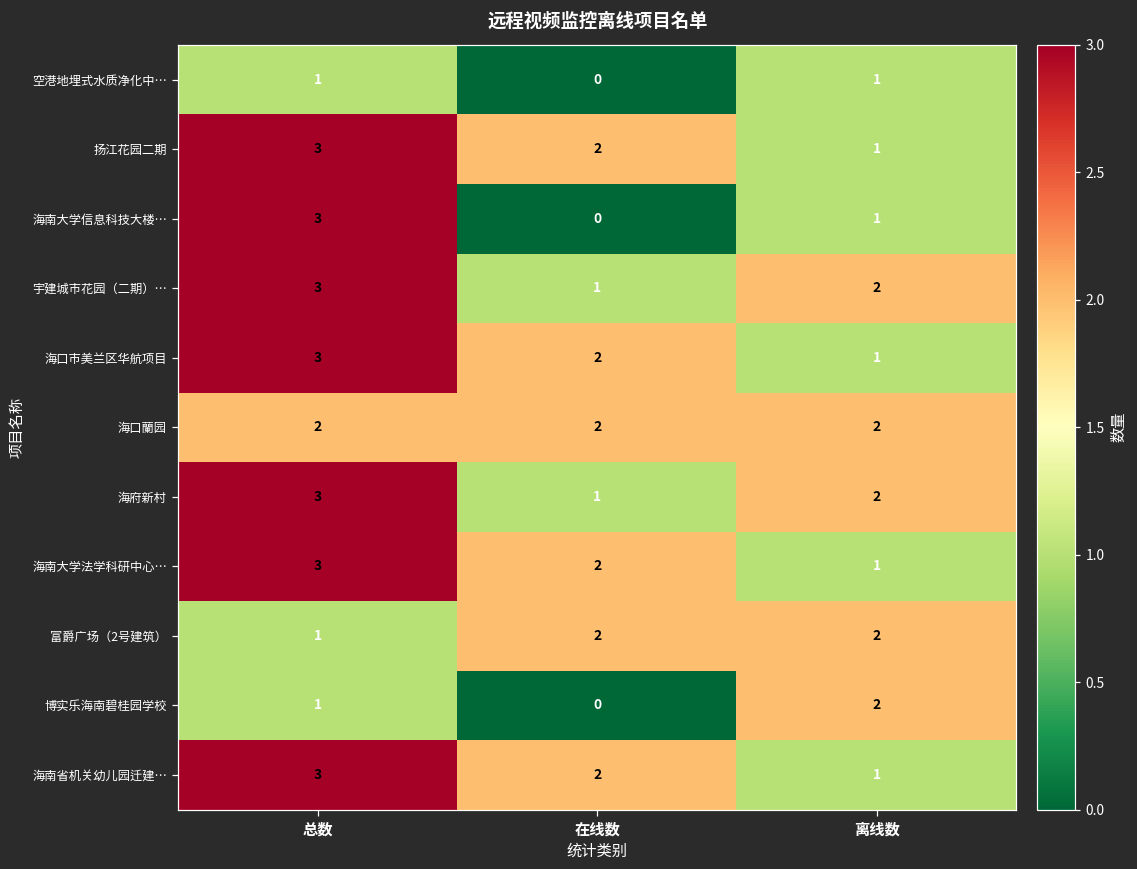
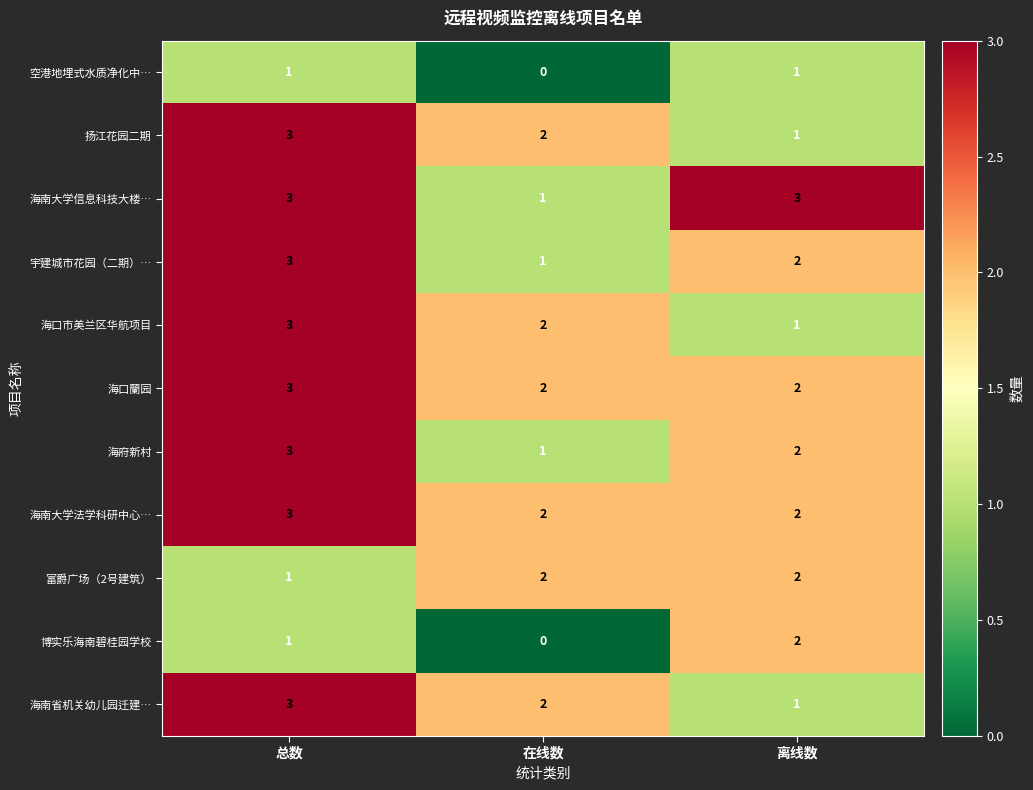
  {
    "空港地埋式水质净化中…": {
      "总数": 1,
      "在线数": 0,
      "离线数": 1
    },
    "扬江花园二期": {
      "总数": 3,
      "在线数": 2,
      "离线数": 1
    },
    "海南大学信息科技大楼…": {
      "总数": 3,
-     "在线数": 0,
-     "离线数": 1
+     "在线数": 1,
+     "离线数": 3
    },
    "宇建城市花园（二期）…": {
      "总数": 3,
      "在线数": 1,
      "离线数": 2
    },
    "海口市美兰区华航项目": {
      "总数": 3,
      "在线数": 2,
      "离线数": 1
    },
    "海口蘭园": {
-     "总数": 2,
+     "总数": 3,
      "在线数": 2,
      "离线数": 2
    },
    "海府新村": {
      "总数": 3,
      "在线数": 1,
      "离线数": 2
    },
    "海南大学法学科研中心…": {
      "总数": 3,
      "在线数": 2,
-     "离线数": 1
+     "离线数": 2
    },
    "富爵广场（2号建筑）": {
      "总数": 1,
      "在线数": 2,
      "离线数": 2
    },
    "博实乐海南碧桂园学校": {
      "总数": 1,
      "在线数": 0,
      "离线数": 2
    },
    "海南省机关幼儿园迁建…": {
      "总数": 3,
      "在线数": 2,
      "离线数": 1
    }
  }
